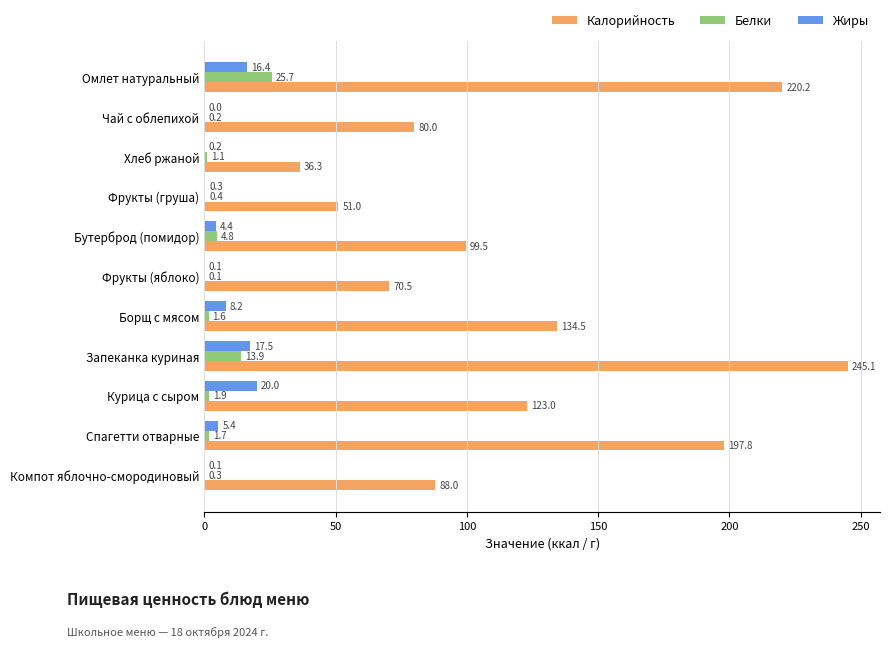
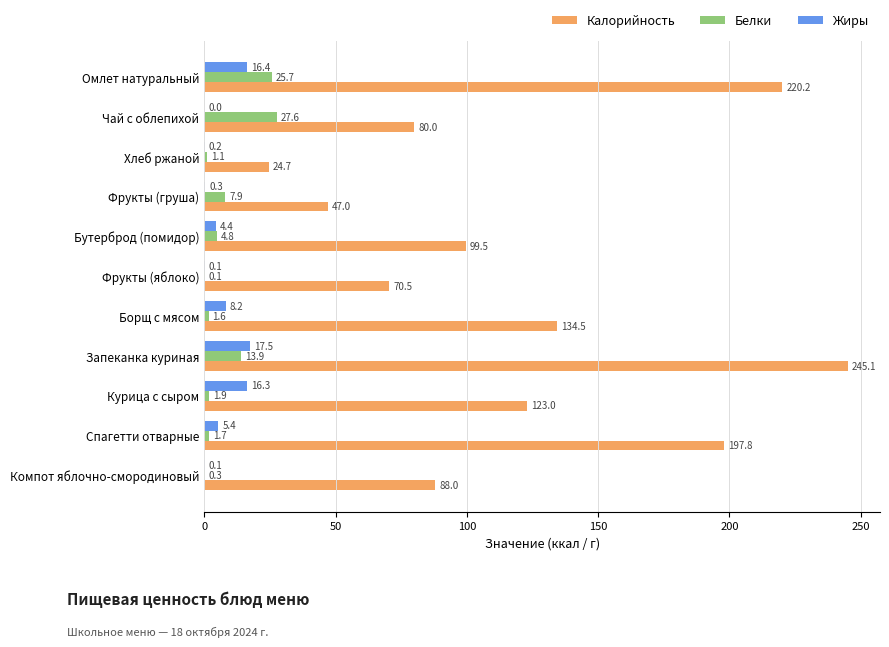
  {
    "Калорийность": {
      "Омлет натуральный": 220.2,
      "Чай с облепихой": 80.0,
-     "Хлеб ржаной": 36.3,
-     "Фрукты (груша)": 51.0,
+     "Хлеб ржаной": 24.7,
+     "Фрукты (груша)": 47.0,
      "Бутерброд (помидор)": 99.5,
      "Фрукты (яблоко)": 70.5,
      "Борщ с мясом": 134.5,
      "Запеканка куриная": 245.1,
      "Курица с сыром": 123.0,
      "Спагетти отварные": 197.8,
      "Компот яблочно-смородиновый": 88.0
    },
    "Белки": {
      "Омлет натуральный": 25.7,
-     "Чай с облепихой": 0.2,
+     "Чай с облепихой": 27.6,
      "Хлеб ржаной": 1.1,
-     "Фрукты (груша)": 0.4,
+     "Фрукты (груша)": 7.9,
      "Бутерброд (помидор)": 4.8,
      "Фрукты (яблоко)": 0.1,
      "Борщ с мясом": 1.6,
      "Запеканка куриная": 13.9,
      "Курица с сыром": 1.9,
      "Спагетти отварные": 1.7,
      "Компот яблочно-смородиновый": 0.3
    },
    "Жиры": {
      "Омлет натуральный": 16.4,
      "Чай с облепихой": 0.0,
      "Хлеб ржаной": 0.2,
      "Фрукты (груша)": 0.3,
      "Бутерброд (помидор)": 4.4,
      "Фрукты (яблоко)": 0.1,
      "Борщ с мясом": 8.2,
      "Запеканка куриная": 17.5,
-     "Курица с сыром": 20.0,
+     "Курица с сыром": 16.3,
      "Спагетти отварные": 5.4,
      "Компот яблочно-смородиновый": 0.1
    }
  }
